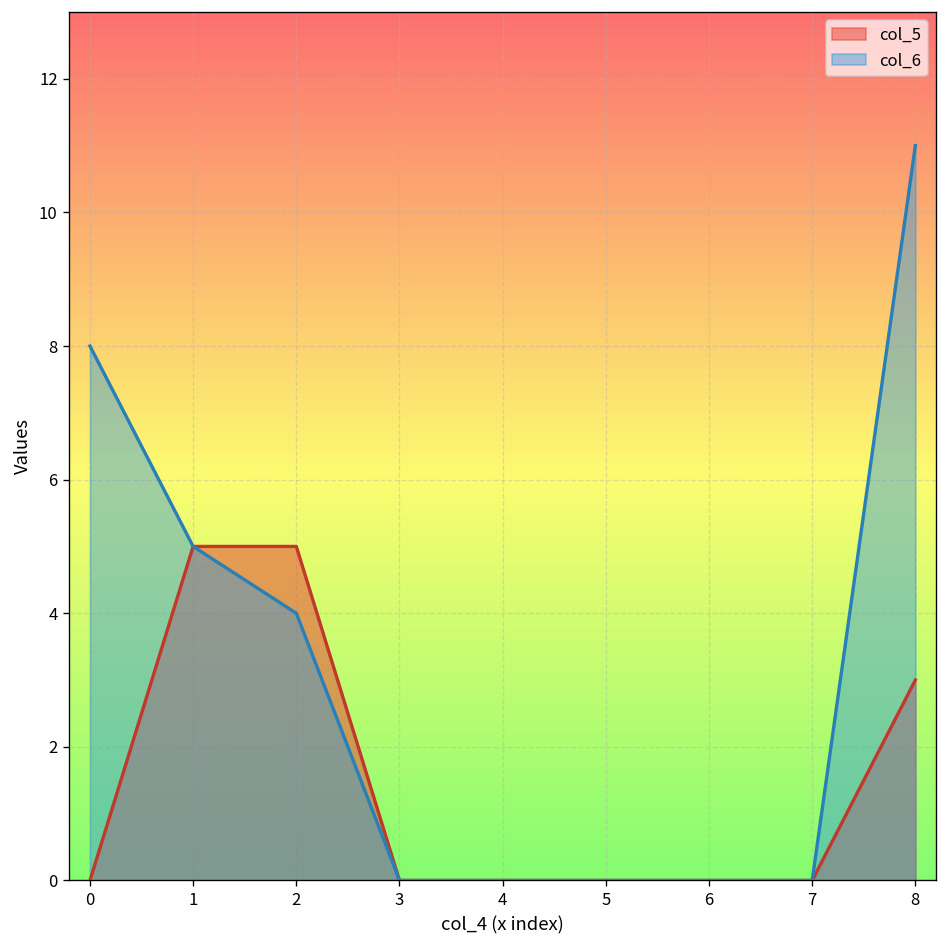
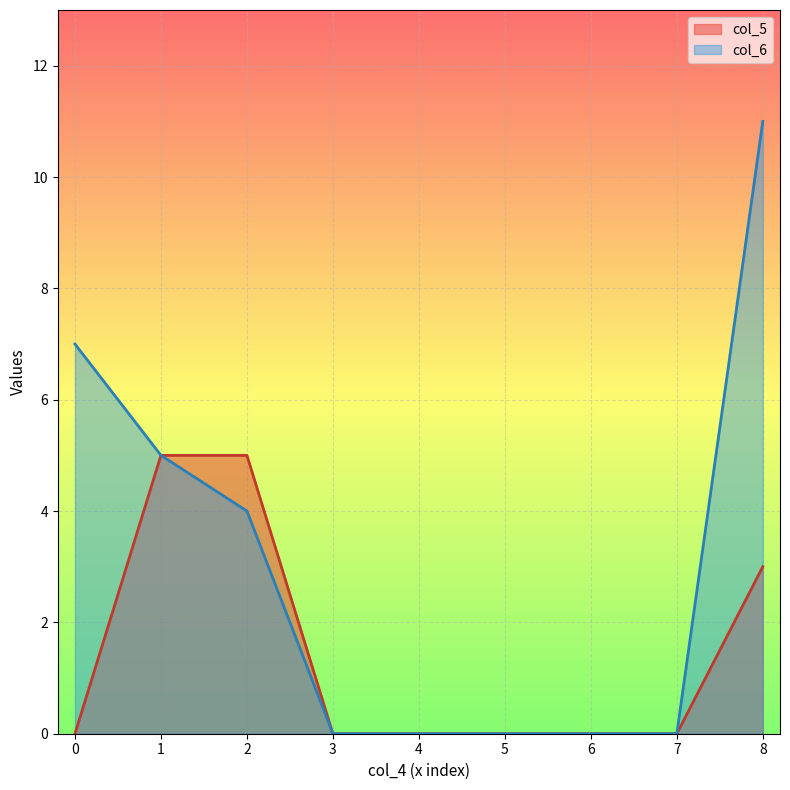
  {
    "col_5": {
      "0": 0,
      "2": 5,
      "8": 3
    },
    "col_6": {
-     "0": 8,
+     "0": 7,
      "2": 4,
      "8": 11
    }
  }
